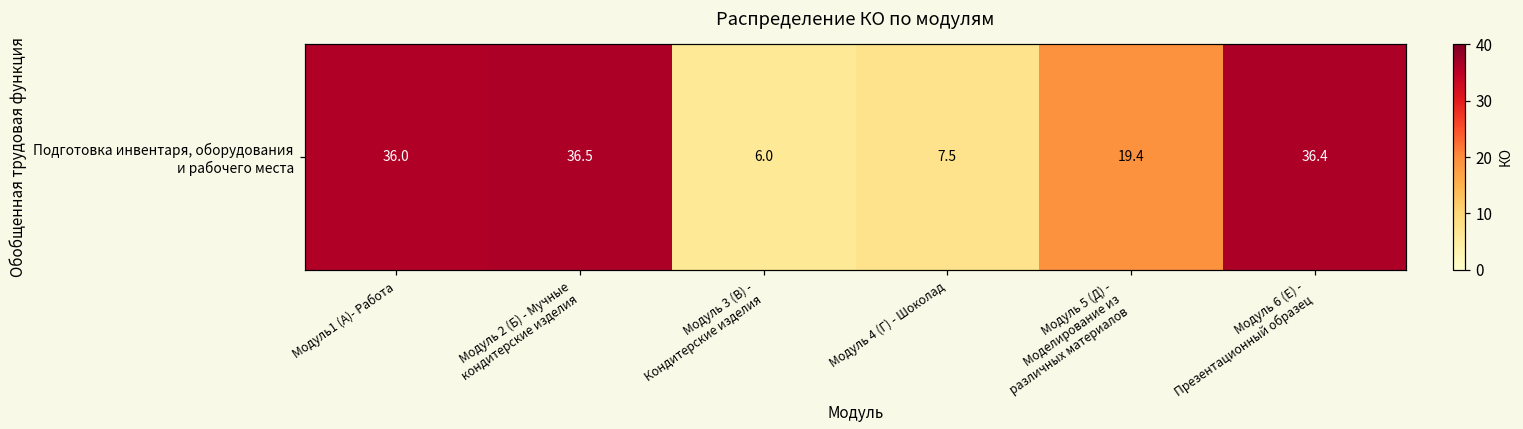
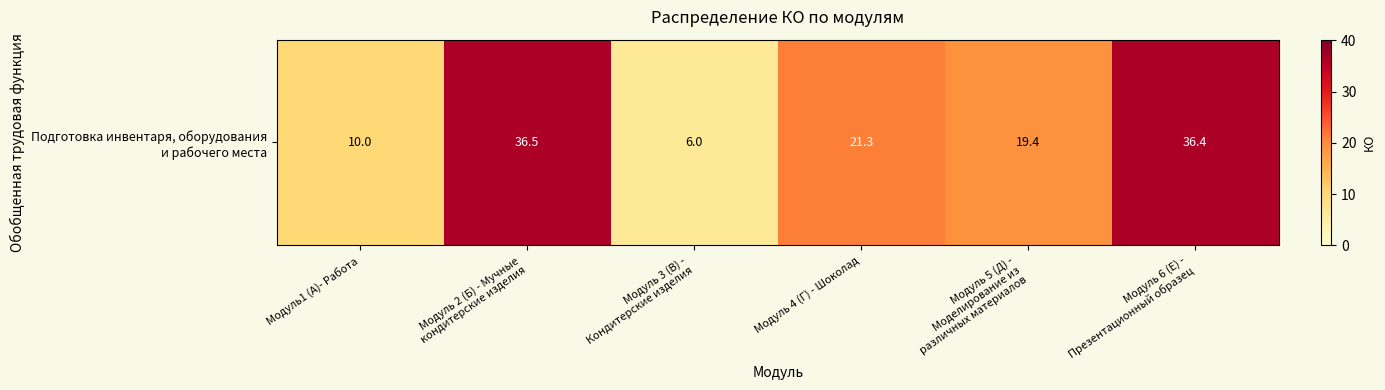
  {
    "Подготовка инвентаря, оборудования и рабочего места": {
-     "Модуль1 (А)- Работа": 36.0,
+     "Модуль1 (А)- Работа": 10.0,
      "Модуль 2 (Б) - Мучные кондитерские изделия": 36.5,
      "Модуль 3 (В) - Кондитерские изделия": 6.0,
-     "Модуль 4 (Г) - Шоколад": 7.5,
+     "Модуль 4 (Г) - Шоколад": 21.3,
      "Модуль 5 (Д) - Моделирование из различных материалов": 19.4,
      "Модуль 6 (Е) - Презентационный образец": 36.4
    }
  }
